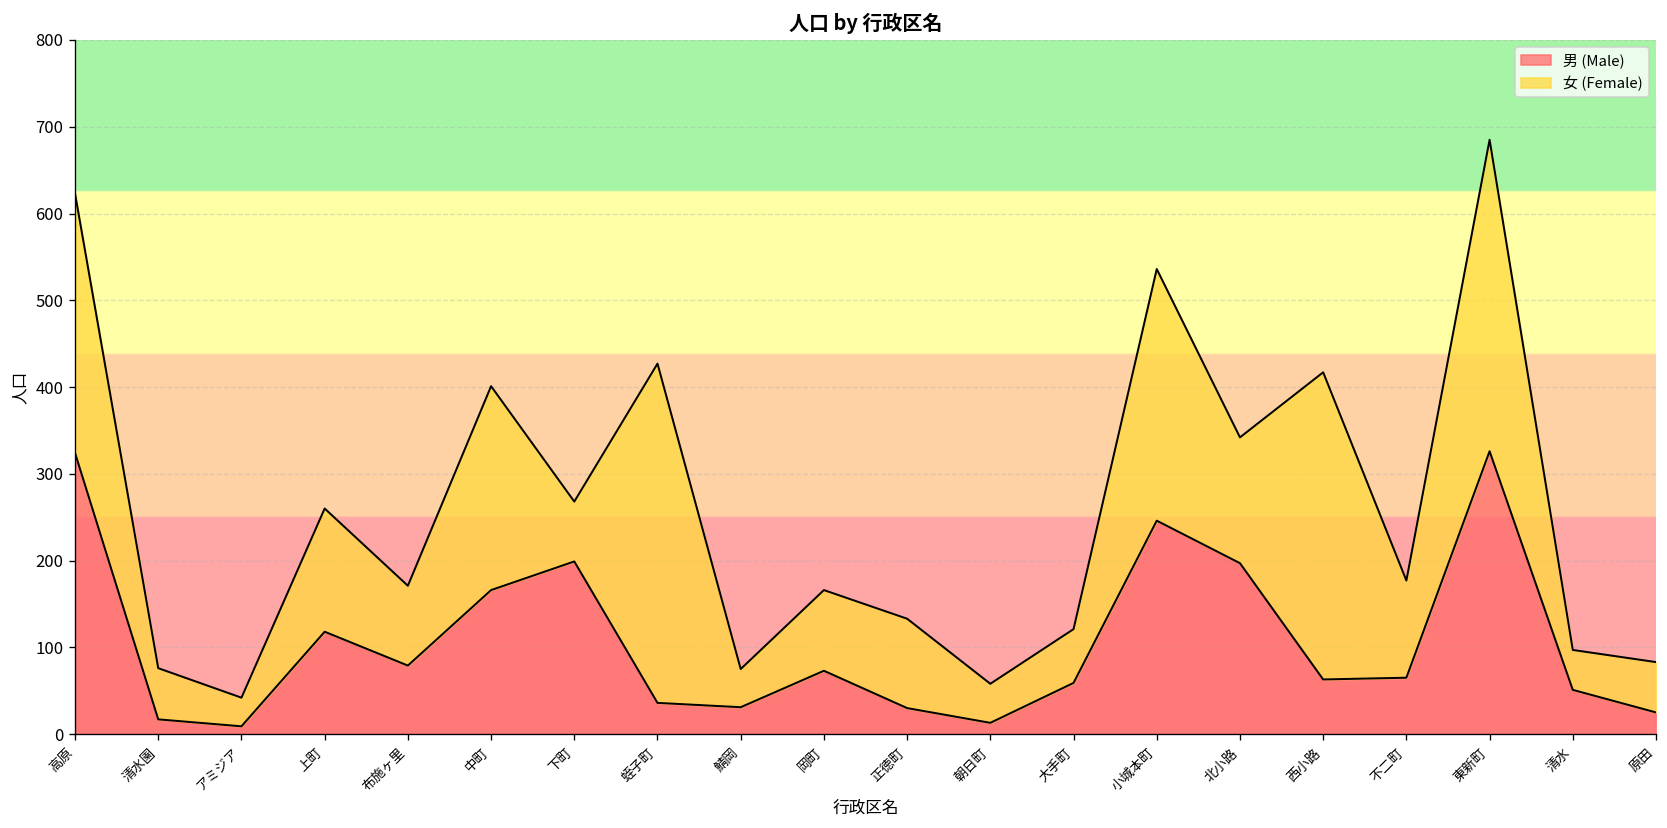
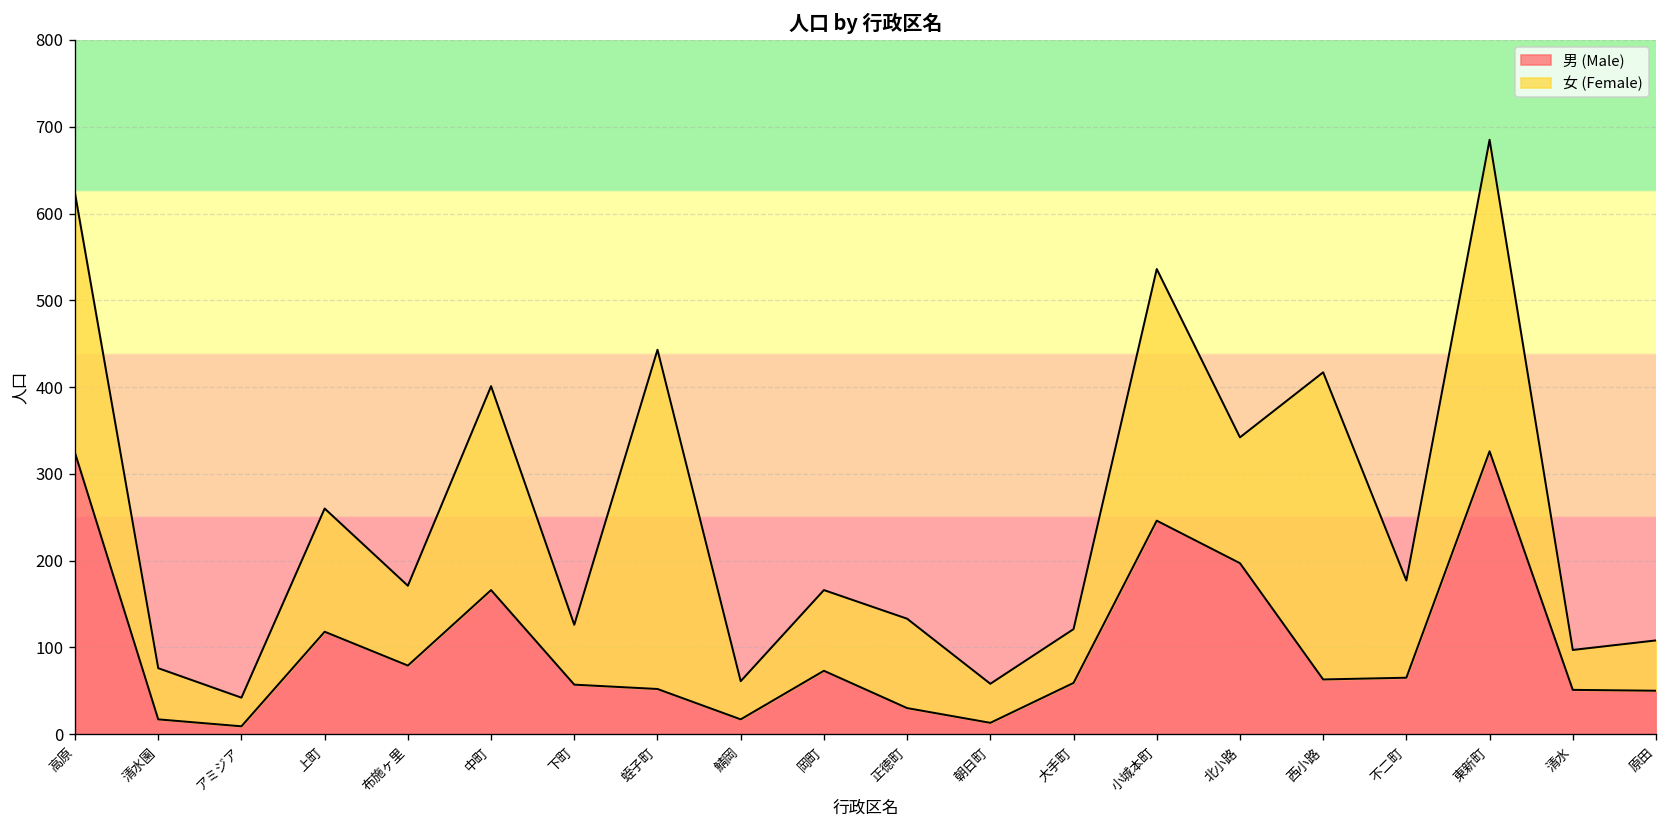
  {
    "男 (Male)": {
      "高原": 320,
      "清水園": 20,
      "アミジア": 10,
      "上町": 120,
      "布施ヶ里": 80,
      "中町": 170,
-     "下町": 200,
-     "蛭子町": 40,
-     "鯖岡": 30,
+     "下町": 60,
+     "蛭子町": 50,
+     "鯖岡": 20,
      "岡町": 70,
      "正徳町": 30,
      "朝日町": 10,
      "大手町": 60,
      "小城本町": 250,
      "北小路": 200,
      "西小路": 60,
      "不二町": 70,
      "東新町": 330,
      "清水": 50,
-     "原田": 30
+     "原田": 50
    },
    "女 (Female)": {
      "高原": 300,
      "清水園": 60,
      "アミジア": 30,
      "上町": 140,
      "布施ヶ里": 90,
      "中町": 240,
      "下町": 70,
      "蛭子町": 390,
      "鯖岡": 40,
      "岡町": 90,
      "正徳町": 100,
      "朝日町": 50,
      "大手町": 60,
      "小城本町": 290,
      "北小路": 150,
      "西小路": 350,
      "不二町": 110,
      "東新町": 360,
      "清水": 50,
      "原田": 60
    }
  }
